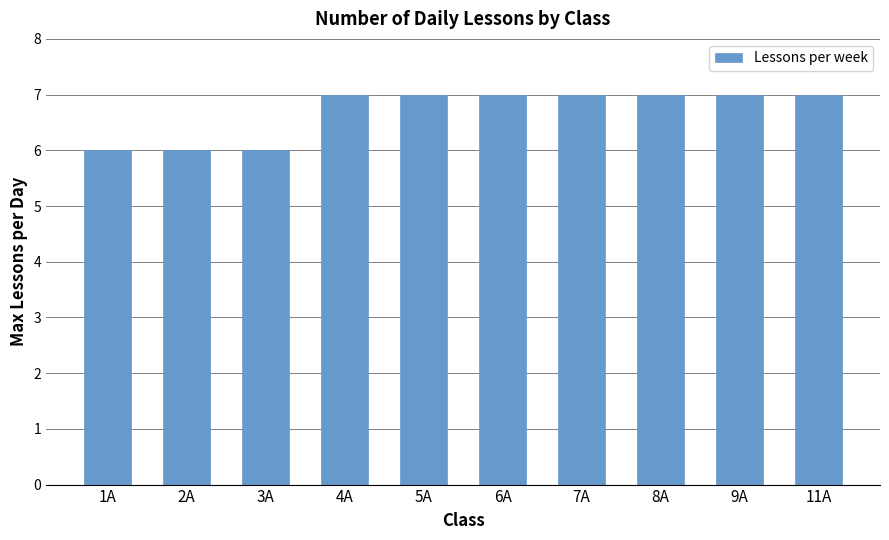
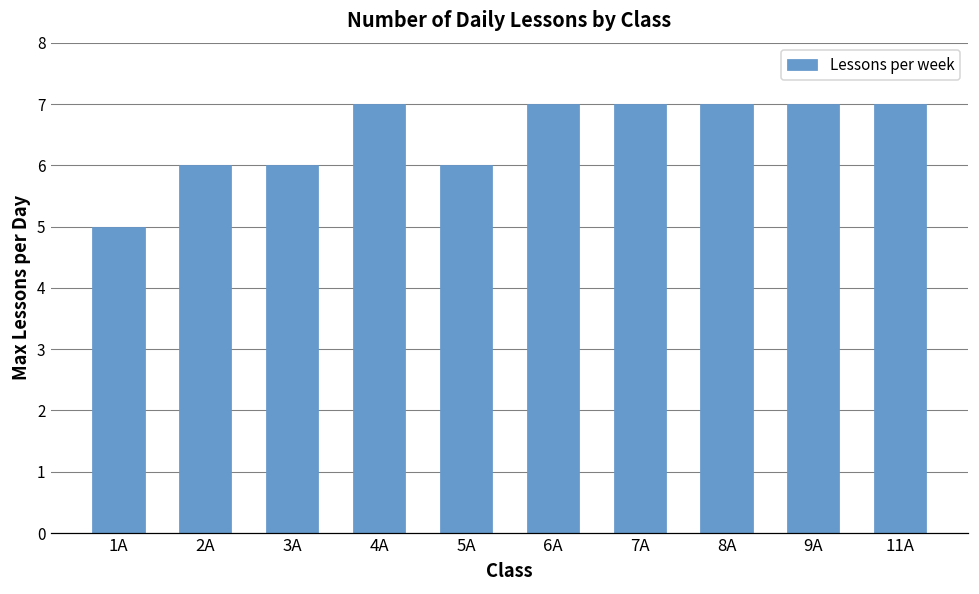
  {
-   "1А": 6,
+   "1А": 5,
    "2А": 6,
    "3А": 6,
    "4А": 7,
-   "5А": 7,
+   "5А": 6,
    "6А": 7,
    "7А": 7,
    "8А": 7,
    "9А": 7,
    "11А": 7
  }
